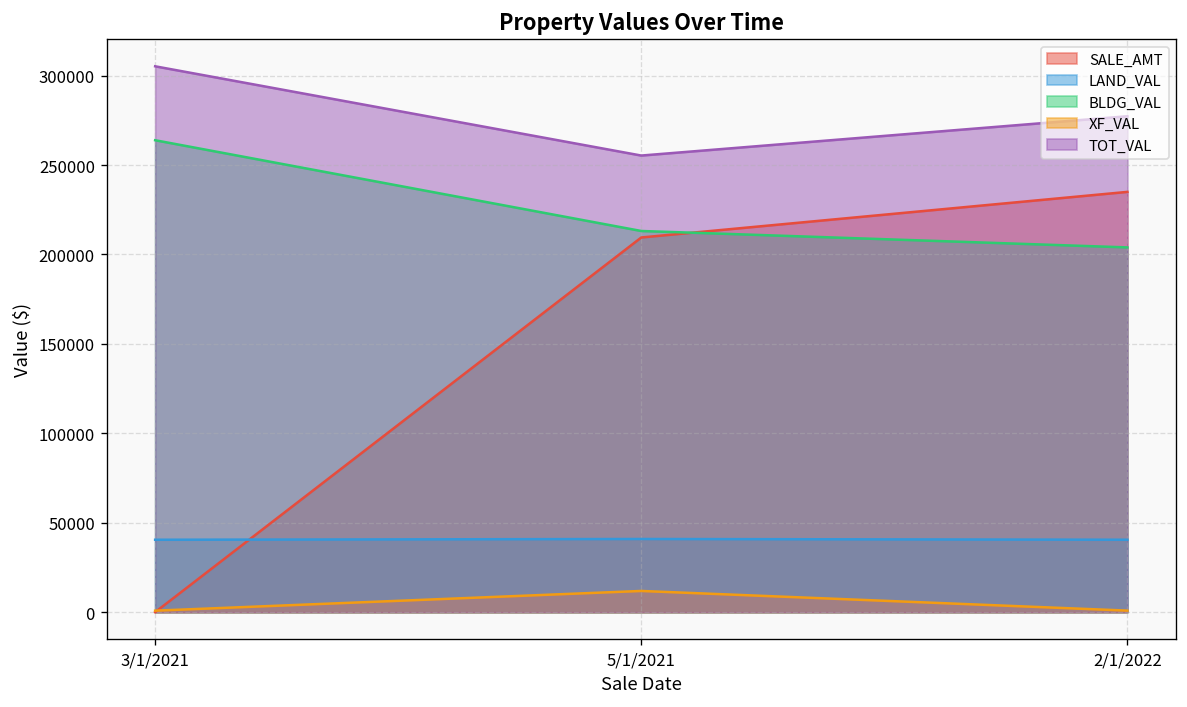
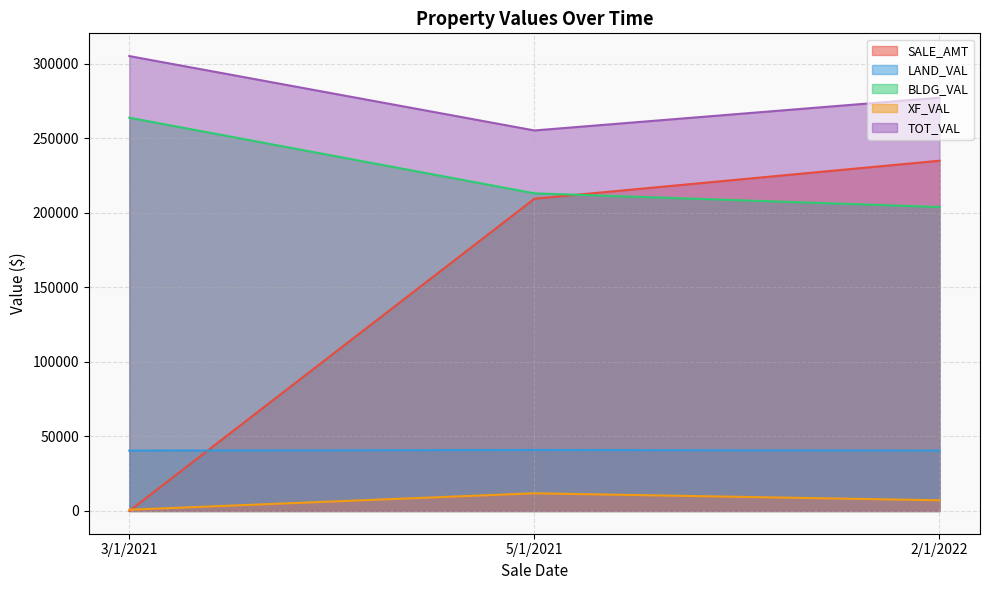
  {
    "SALE_AMT": {
      "5/1/2021": 210000,
      "2/1/2022": 235000
    },
    "LAND_VAL": {
      "3/1/2021": 40000,
      "5/1/2021": 41000,
      "2/1/2022": 41000
    },
    "BLDG_VAL": {
      "3/1/2021": 264000,
      "5/1/2021": 213000,
      "2/1/2022": 204000
    },
    "XF_VAL": {
      "5/1/2021": 12000,
-     "2/1/2022": 1000
+     "2/1/2022": 7000
    },
    "TOT_VAL": {
      "3/1/2021": 305000,
      "5/1/2021": 255000
    }
  }
